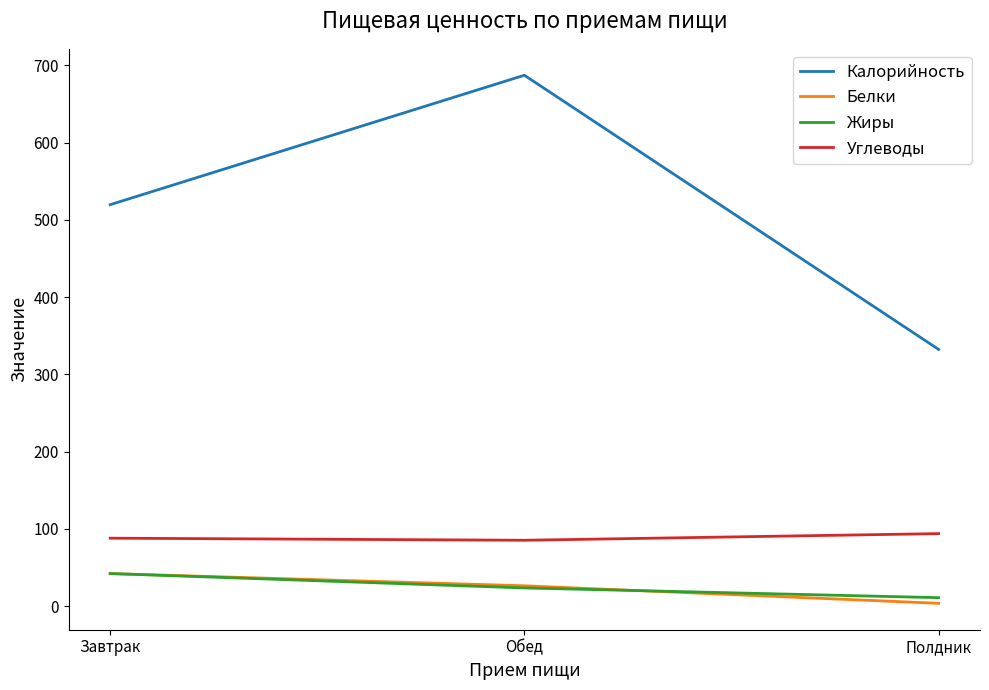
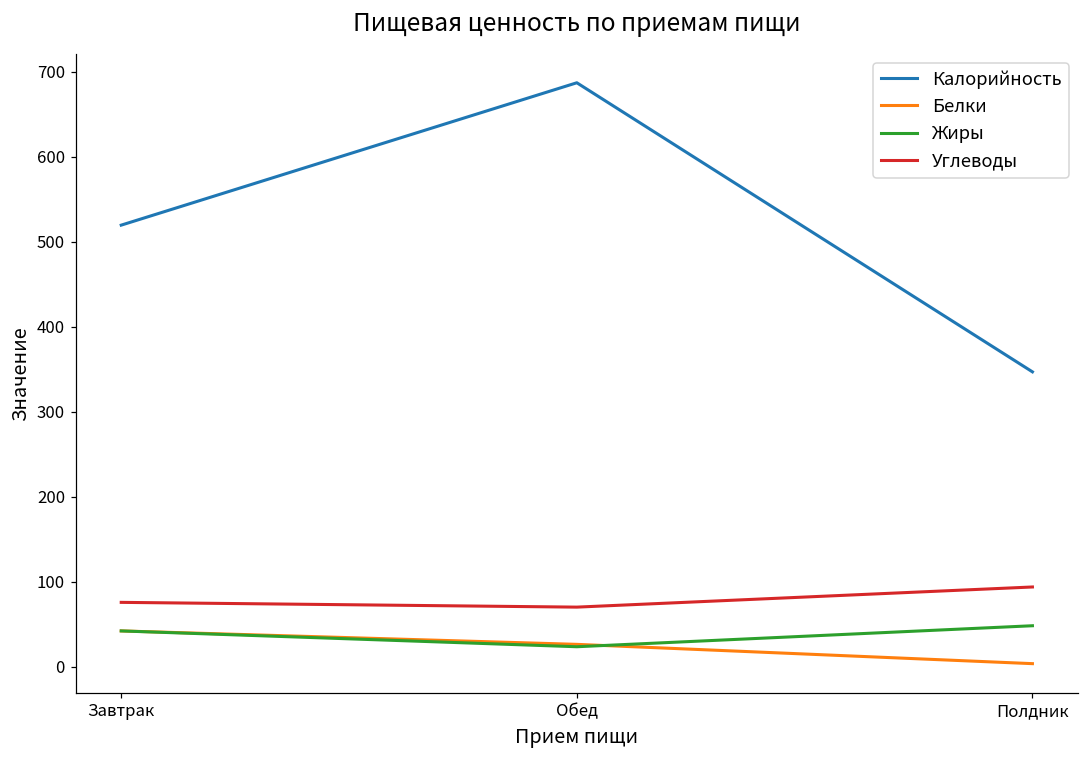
  {
    "Калорийность": {
      "Завтрак": 520,
      "Обед": 690,
-     "Полдник": 330
+     "Полдник": 350
    },
    "Белки": {
      "Полдник": 0
    },
    "Жиры": {
-     "Полдник": 10
+     "Полдник": 50
    },
    "Углеводы": {
-     "Завтрак": 90,
-     "Обед": 90,
+     "Завтрак": 80,
+     "Обед": 70,
      "Полдник": 90
    }
  }
